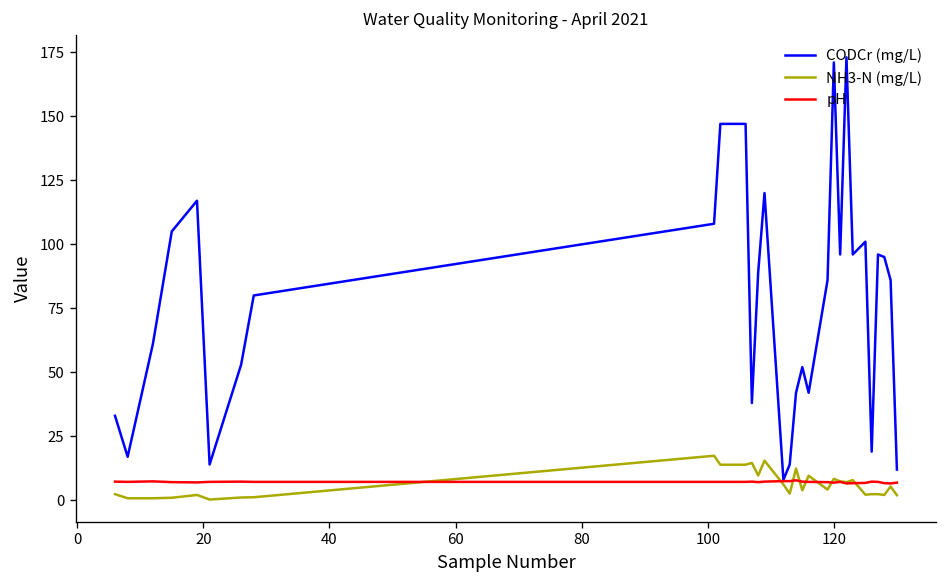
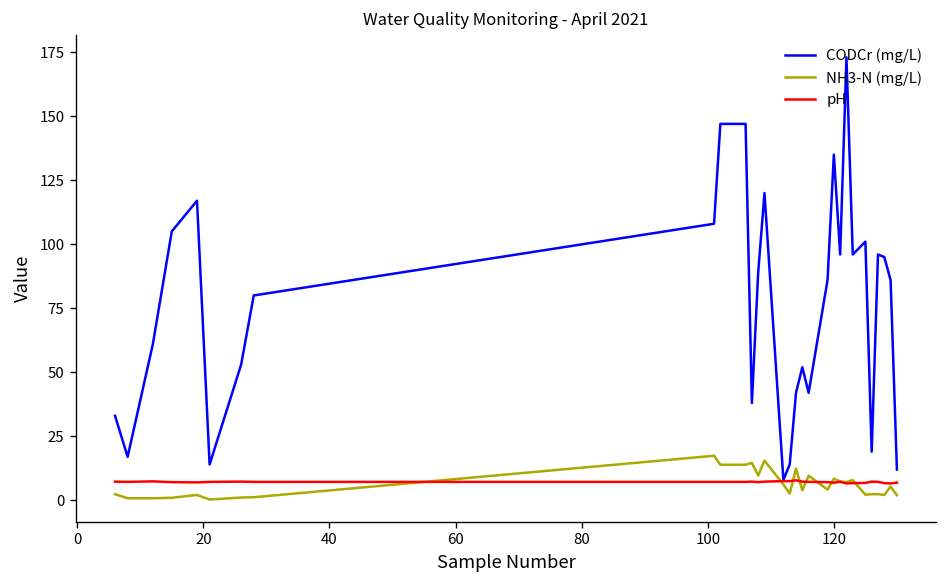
  {
    "CODCr (mg/L)": {
-     "120": 171
+     "120": 135
    },
    "NH3-N (mg/L)": {
      "120": 8
    },
    "pH": {
      "120": 7
    }
  }
